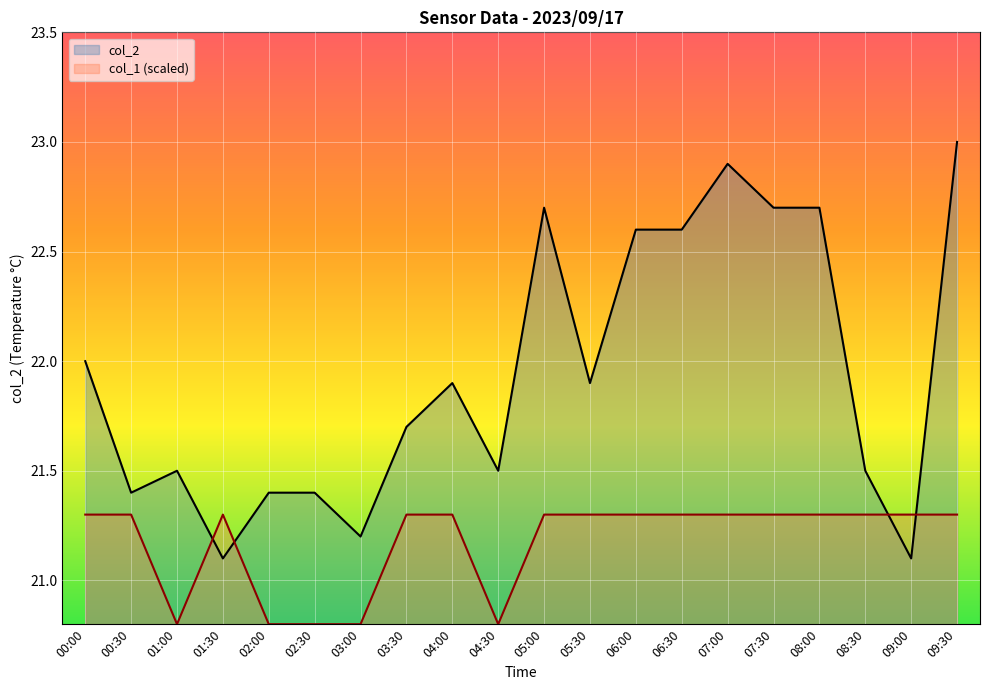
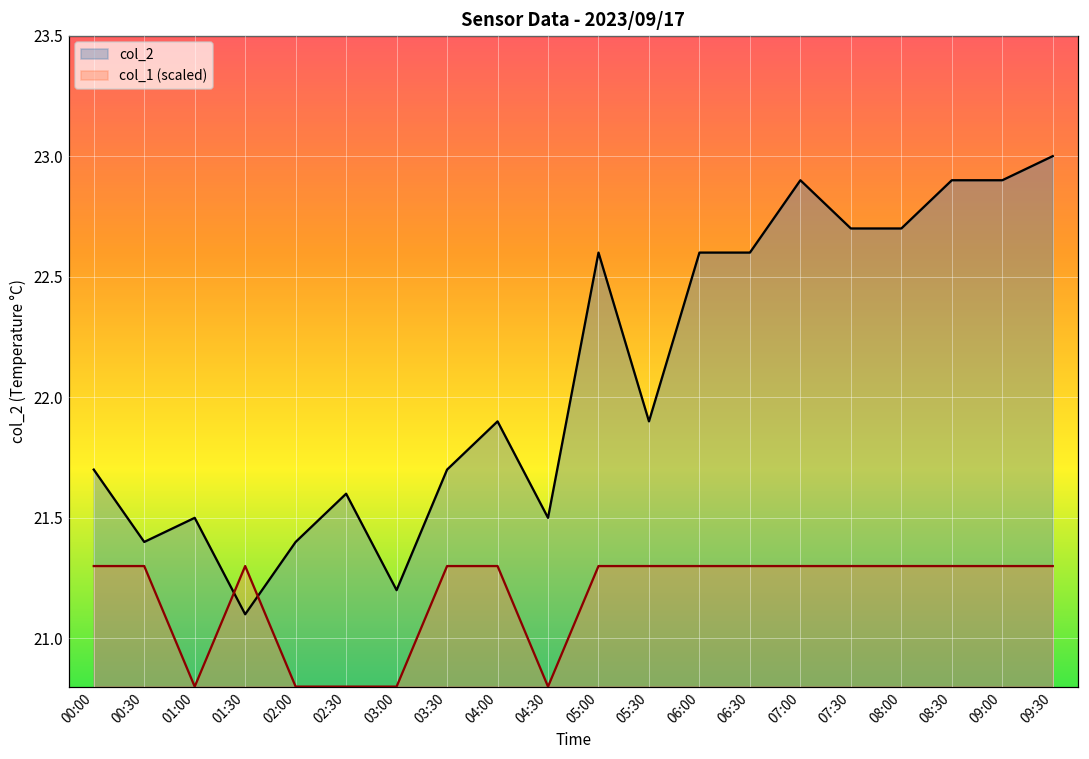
  {
    "col_2": {
-     "00:00": 22.0,
+     "00:00": 21.7,
      "00:30": 21.4,
      "01:00": 21.5,
      "01:30": 21.1,
      "02:00": 21.4,
-     "02:30": 21.4,
+     "02:30": 21.6,
      "03:00": 21.2,
      "03:30": 21.7,
      "04:00": 21.9,
      "04:30": 21.5,
-     "05:00": 22.7,
+     "05:00": 22.6,
      "05:30": 21.9,
      "06:00": 22.6,
      "06:30": 22.6,
      "07:00": 22.9,
      "07:30": 22.7,
      "08:00": 22.7,
-     "08:30": 21.5,
-     "09:00": 21.1,
+     "08:30": 22.9,
+     "09:00": 22.9,
      "09:30": 23.0
    },
    "col_1 (scaled)": {
      "00:00": 21.3,
      "00:30": 21.3,
      "01:00": 20.8,
      "01:30": 21.3,
      "02:00": 20.8,
      "02:30": 20.8,
      "03:00": 20.8,
      "03:30": 21.3,
      "04:00": 21.3,
      "04:30": 20.8,
      "05:00": 21.3,
      "05:30": 21.3,
      "06:00": 21.3,
      "06:30": 21.3,
      "07:00": 21.3,
      "07:30": 21.3,
      "08:00": 21.3,
      "08:30": 21.3,
      "09:00": 21.3,
      "09:30": 21.3
    }
  }
